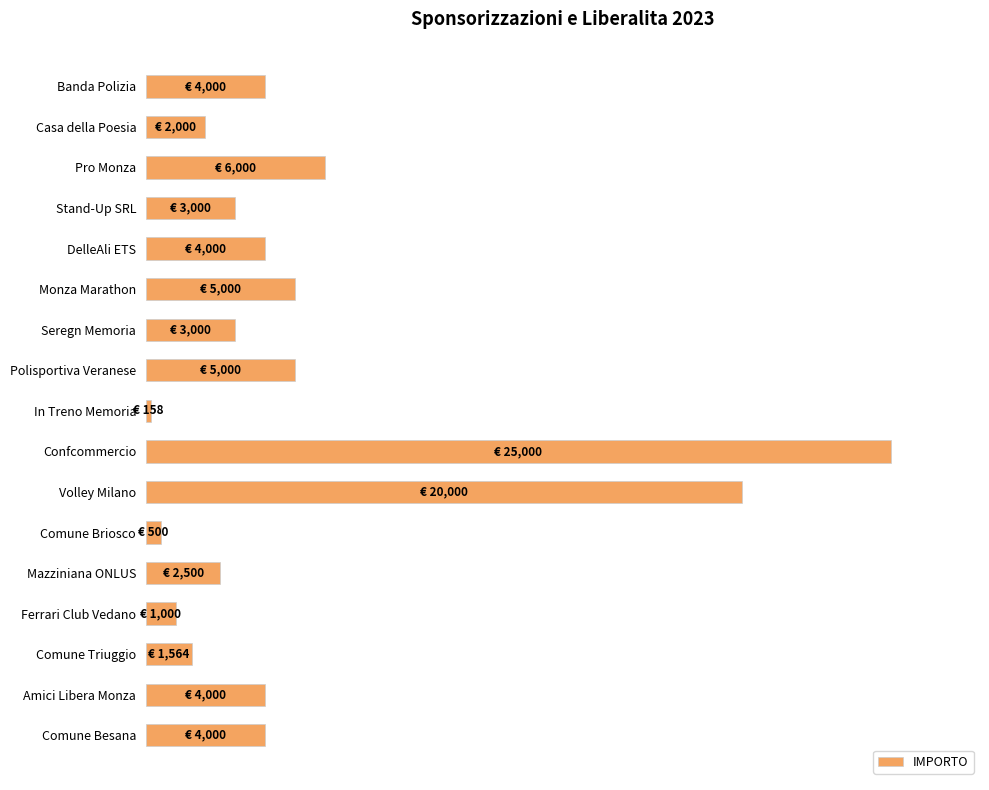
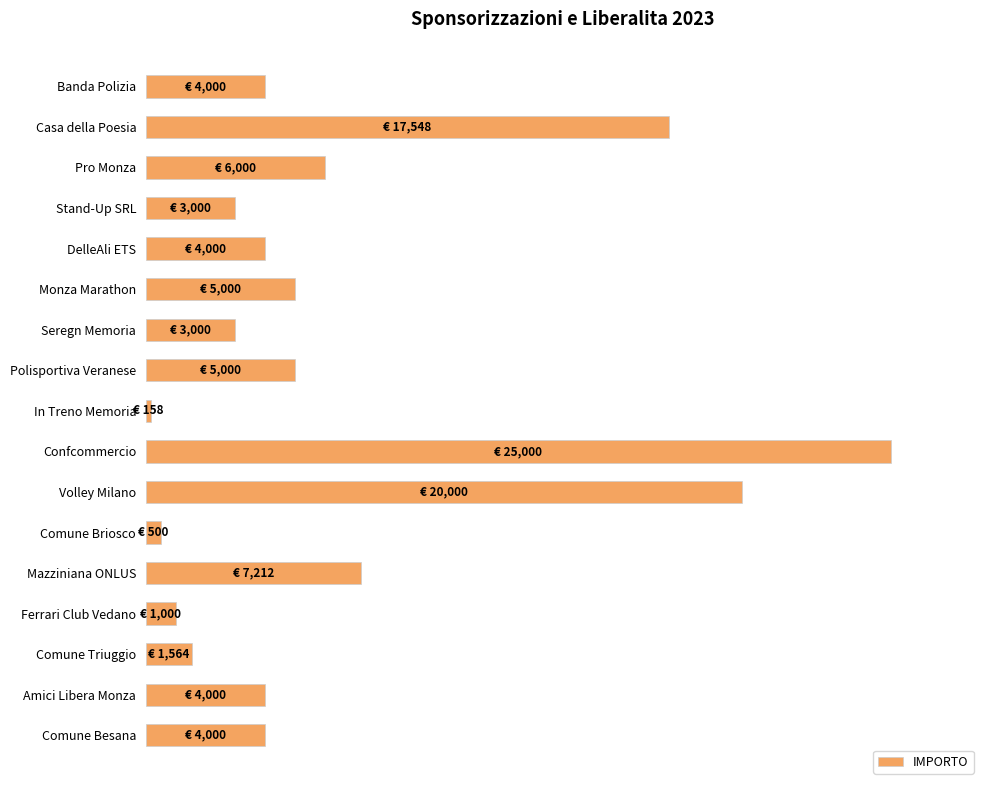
  {
    "Banda Polizia": "4,000",
-   "Casa della Poesia": "2,000",
+   "Casa della Poesia": "17,548",
    "Pro Monza": "6,000",
    "Stand-Up SRL": "3,000",
    "DelleAli ETS": "4,000",
    "Monza Marathon": "5,000",
    "Seregn Memoria": "3,000",
    "Polisportiva Veranese": "5,000",
    "In Treno Memoria": "158",
    "Confcommercio": "25,000",
    "Volley Milano": "20,000",
    "Comune Briosco": "500",
-   "Mazziniana ONLUS": "2,500",
+   "Mazziniana ONLUS": "7,212",
    "Ferrari Club Vedano": "1,000",
    "Comune Triuggio": "1,564",
    "Amici Libera Monza": "4,000",
    "Comune Besana": "4,000"
  }
